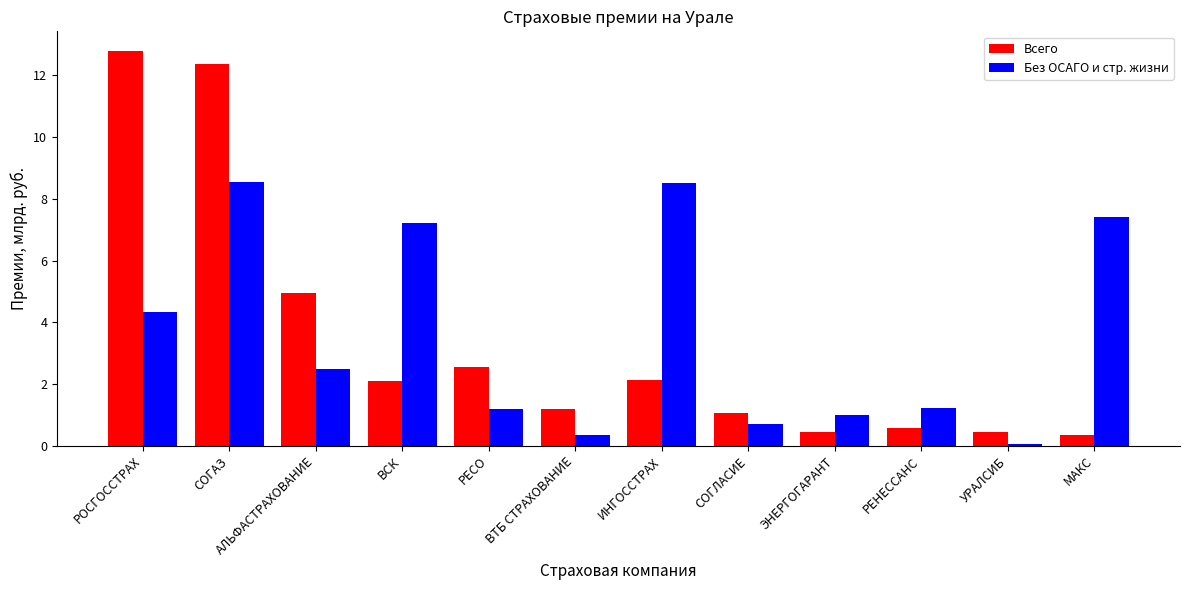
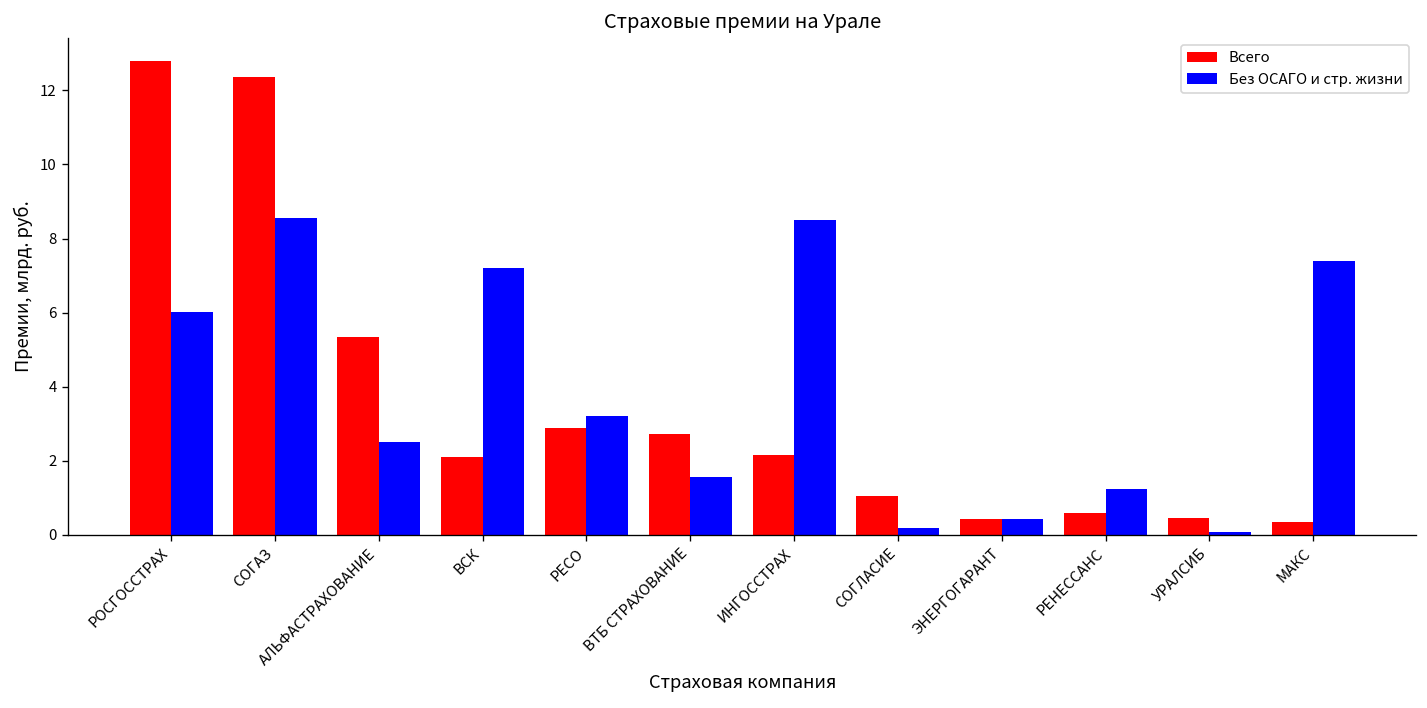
  {
    "Всего": {
      "РОСГОССТРАХ": 12.8,
      "СОГАЗ": 12.4,
-     "АЛЬФАСТРАХОВАНИЕ": 5.0,
+     "АЛЬФАСТРАХОВАНИЕ": 5.3,
      "ВСК": 2.1,
-     "РЕСО": 2.5,
-     "ВТБ СТРАХОВАНИЕ": 1.2,
+     "РЕСО": 2.9,
+     "ВТБ СТРАХОВАНИЕ": 2.7,
      "ИНГОССТРАХ": 2.1,
      "СОГЛАСИЕ": 1.1,
      "ЭНЕРГОГАРАНТ": 0.4,
      "РЕНЕССАНС": 0.6,
      "УРАЛСИБ": 0.5,
      "МАКС": 0.4
    },
    "Без ОСАГО и стр. жизни": {
-     "РОСГОССТРАХ": 4.3,
+     "РОСГОССТРАХ": 6.0,
      "СОГАЗ": 8.6,
      "АЛЬФАСТРАХОВАНИЕ": 2.5,
      "ВСК": 7.2,
-     "РЕСО": 1.2,
-     "ВТБ СТРАХОВАНИЕ": 0.4,
+     "РЕСО": 3.2,
+     "ВТБ СТРАХОВАНИЕ": 1.6,
      "ИНГОССТРАХ": 8.5,
-     "СОГЛАСИЕ": 0.7,
-     "ЭНЕРГОГАРАНТ": 1.0,
+     "СОГЛАСИЕ": 0.2,
+     "ЭНЕРГОГАРАНТ": 0.4,
      "РЕНЕССАНС": 1.2,
      "МАКС": 7.4
    }
  }
